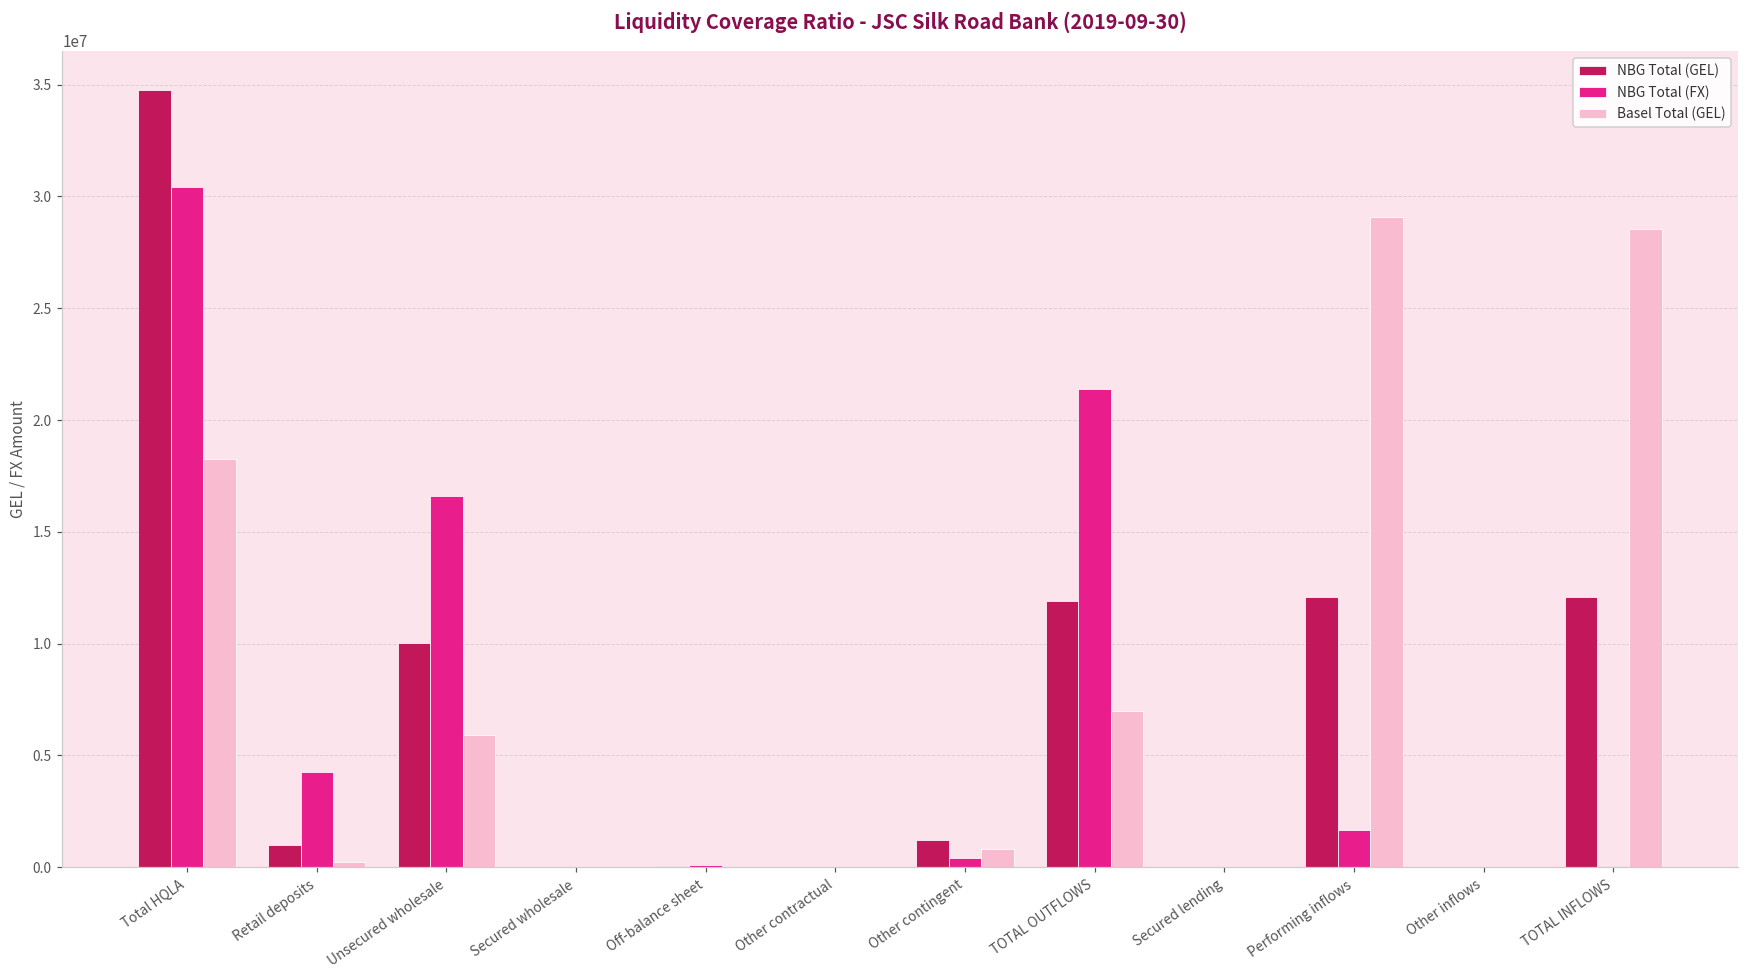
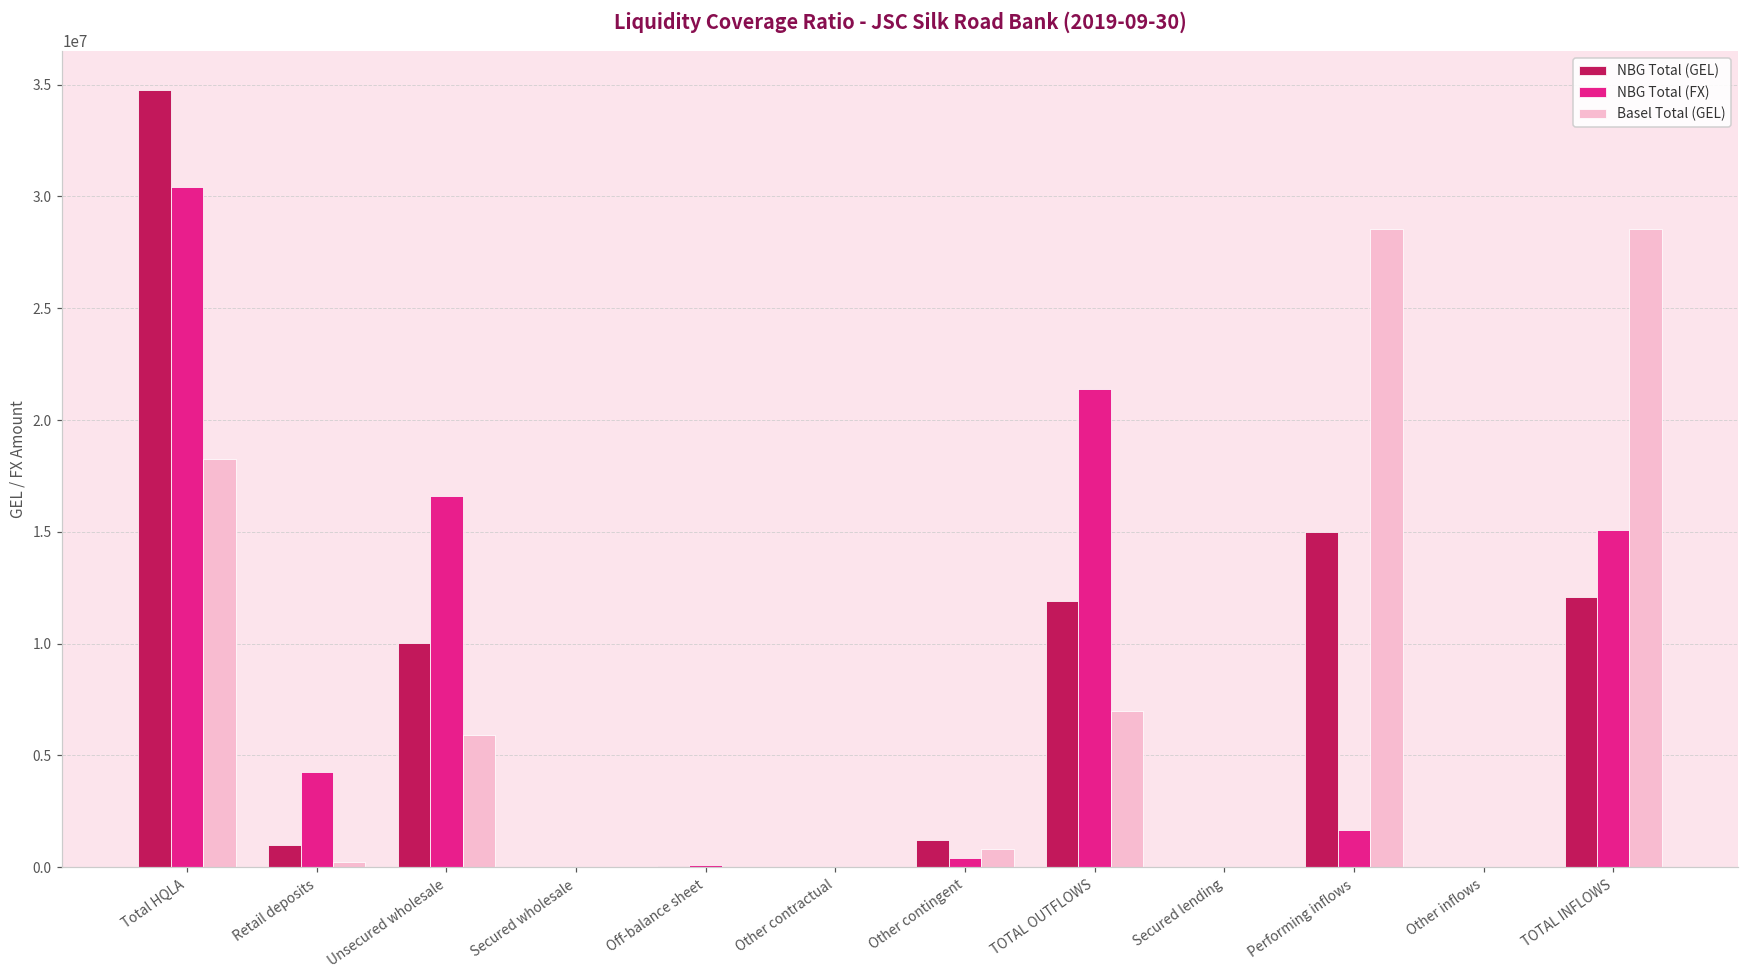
  {
    "NBG Total (GEL)": {
      "Total HQLA": 34700000,
      "Retail deposits": 1000000,
      "Unsecured wholesale": 10000000,
      "Secured wholesale": 0,
      "Other contractual": 0,
      "Other contingent": 1200000,
      "TOTAL OUTFLOWS": 11900000,
      "Secured lending": 0,
-     "Performing inflows": 12100000,
+     "Performing inflows": 15000000,
      "Other inflows": 0,
      "TOTAL INFLOWS": 12100000
    },
    "NBG Total (FX)": {
      "Total HQLA": 30400000,
      "Retail deposits": 4300000,
      "Unsecured wholesale": 16600000,
      "Secured wholesale": 0,
      "Other contractual": 0,
      "Other contingent": 400000,
      "TOTAL OUTFLOWS": 21400000,
      "Secured lending": 0,
      "Performing inflows": 1600000,
      "Other inflows": 0,
-     "TOTAL INFLOWS": 0
+     "TOTAL INFLOWS": 15100000
    },
    "Basel Total (GEL)": {
      "Total HQLA": 18300000,
      "Retail deposits": 200000,
      "Unsecured wholesale": 5900000,
      "Secured wholesale": 0,
      "Other contractual": 0,
      "Other contingent": 800000,
      "TOTAL OUTFLOWS": 7000000,
      "Secured lending": 0,
-     "Performing inflows": 29100000,
+     "Performing inflows": 28500000,
      "Other inflows": 0,
      "TOTAL INFLOWS": 28500000
    }
  }
